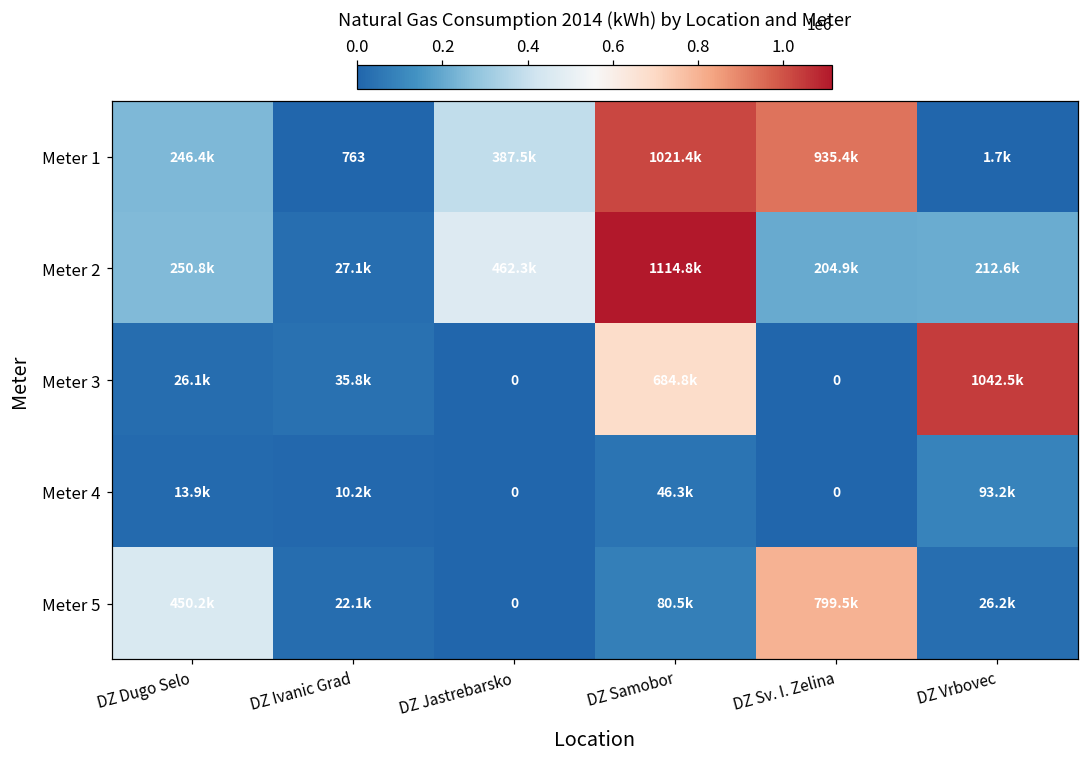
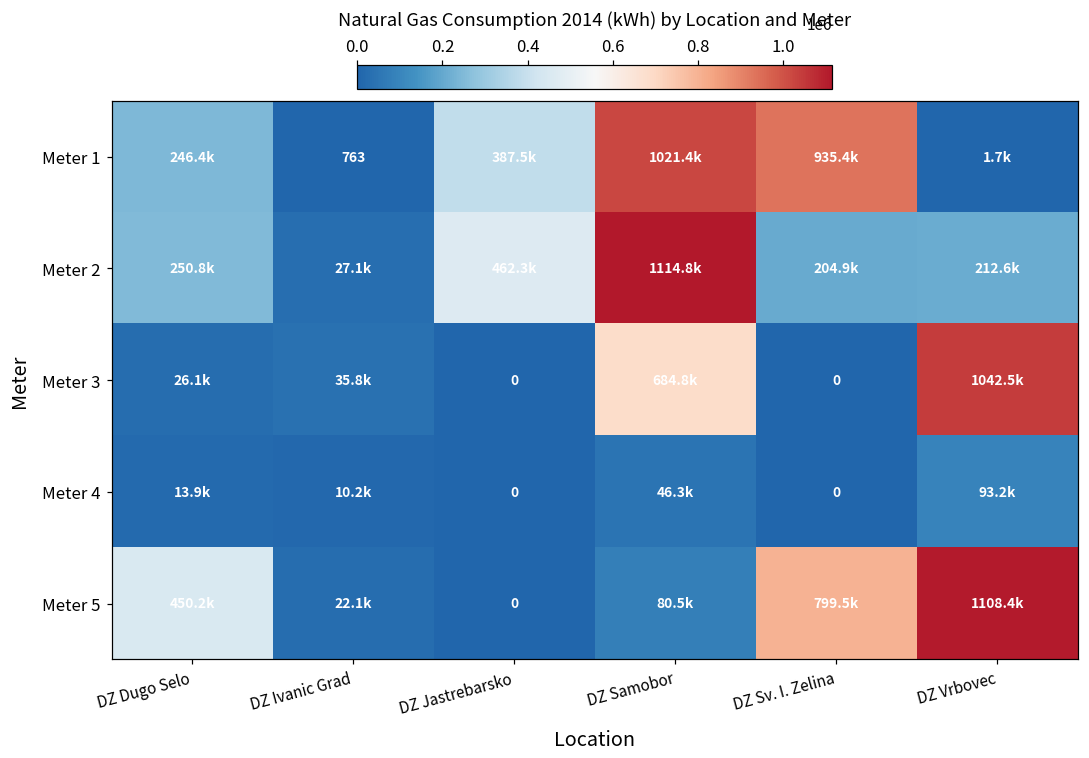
  {
    "Meter 1": {
      "DZ Dugo Selo": "246.4k",
      "DZ Ivanic Grad": "763",
      "DZ Jastrebarsko": "387.5k",
      "DZ Samobor": "1021.4k",
      "DZ Sv. I. Zelina": "935.4k",
      "DZ Vrbovec": "1.7k"
    },
    "Meter 2": {
      "DZ Dugo Selo": "250.8k",
      "DZ Ivanic Grad": "27.1k",
      "DZ Samobor": "1114.8k",
      "DZ Sv. I. Zelina": "204.9k",
      "DZ Vrbovec": "212.6k"
    },
    "Meter 3": {
      "DZ Dugo Selo": "26.1k",
      "DZ Ivanic Grad": "35.8k",
      "DZ Jastrebarsko": "0",
      "DZ Samobor": "684.8k",
      "DZ Sv. I. Zelina": "0",
      "DZ Vrbovec": "1042.5k"
    },
    "Meter 4": {
      "DZ Dugo Selo": "13.9k",
      "DZ Ivanic Grad": "10.2k",
      "DZ Jastrebarsko": "0",
      "DZ Samobor": "46.3k",
      "DZ Sv. I. Zelina": "0",
      "DZ Vrbovec": "93.2k"
    },
    "Meter 5": {
      "DZ Ivanic Grad": "22.1k",
      "DZ Jastrebarsko": "0",
      "DZ Samobor": "80.5k",
      "DZ Sv. I. Zelina": "799.5k",
-     "DZ Vrbovec": "26.2k"
+     "DZ Vrbovec": "1108.4k"
    }
  }
